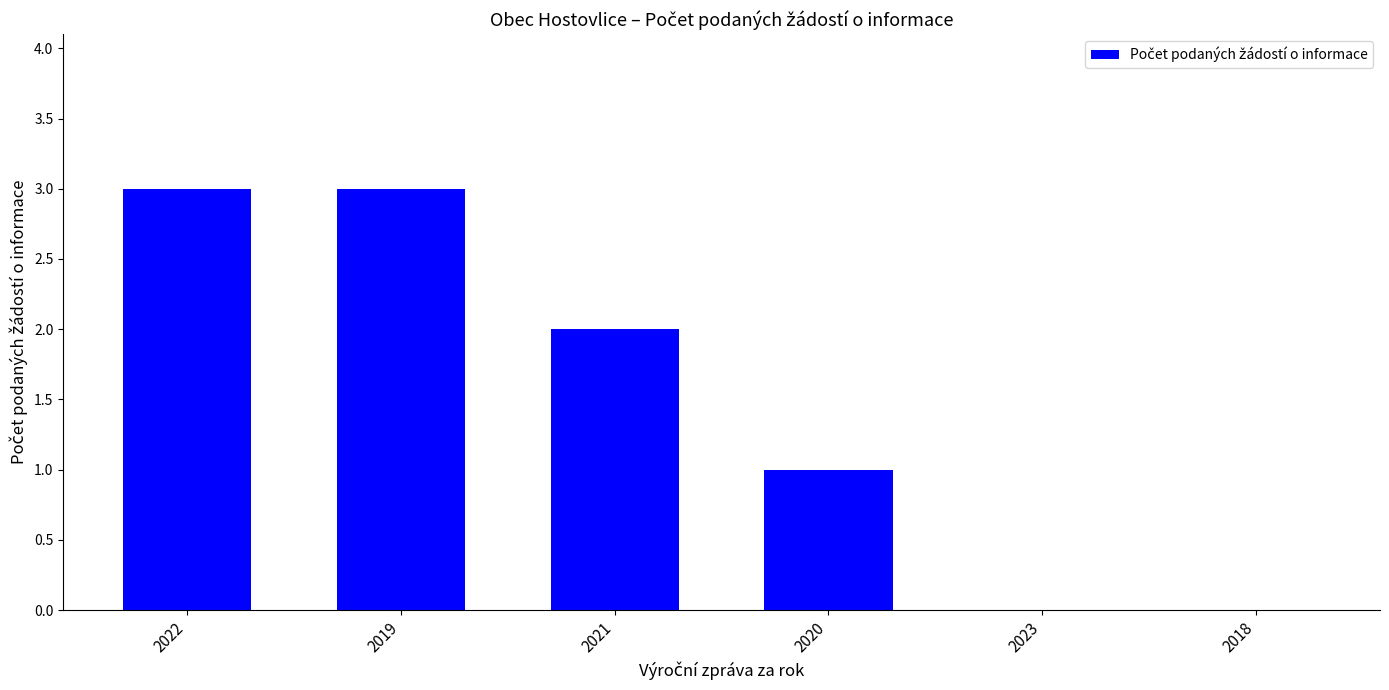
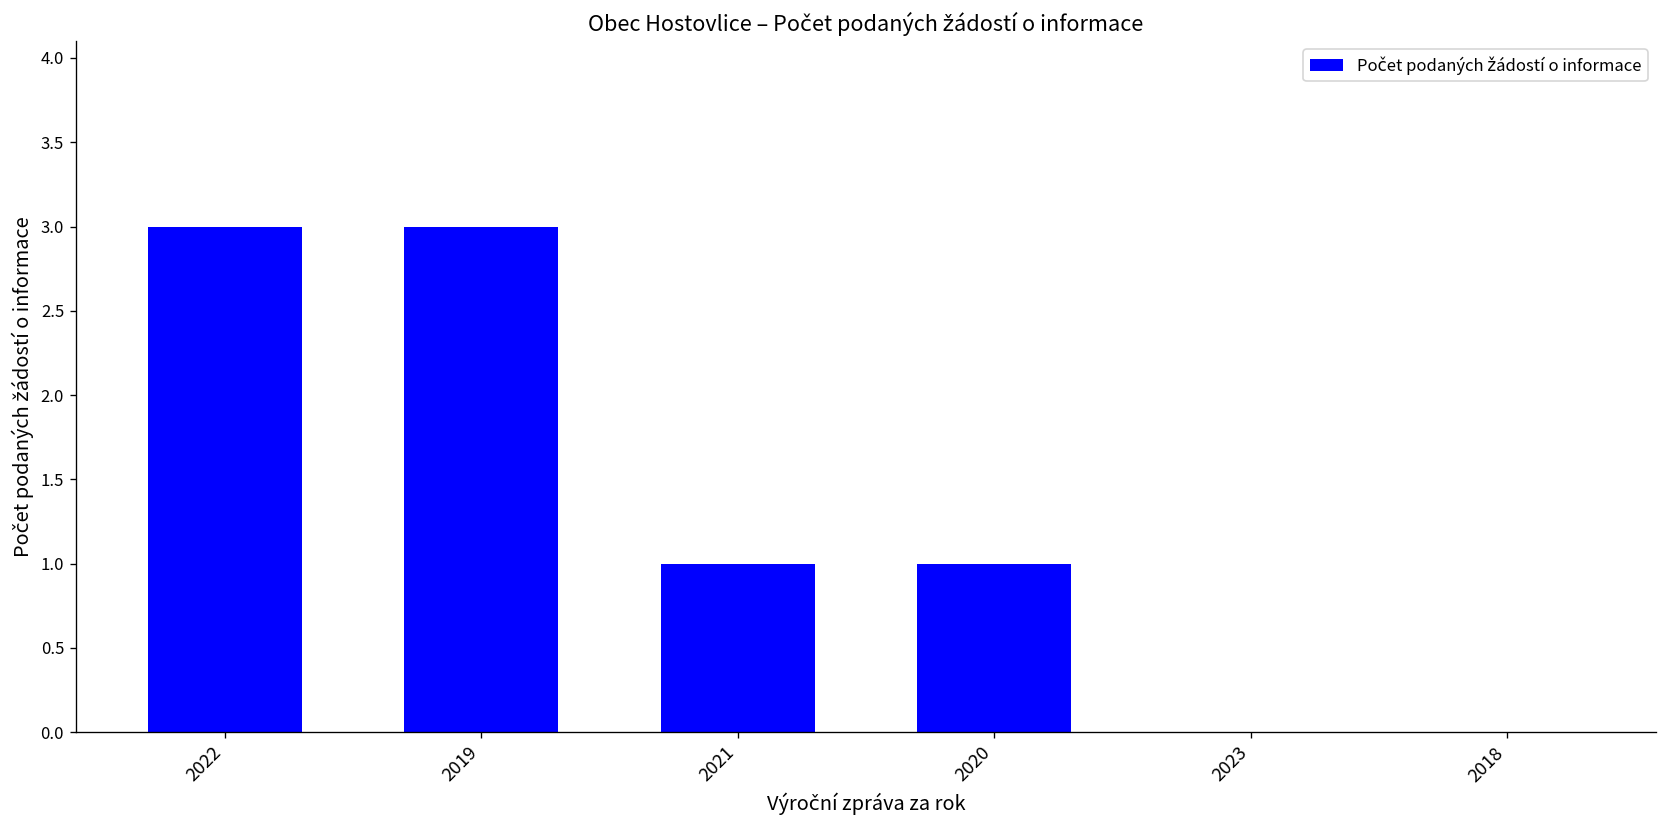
  {
    "2022": 3,
    "2019": 3,
-   "2021": 2,
+   "2021": 1,
    "2020": 1,
    "2023": 0,
    "2018": 0
  }
